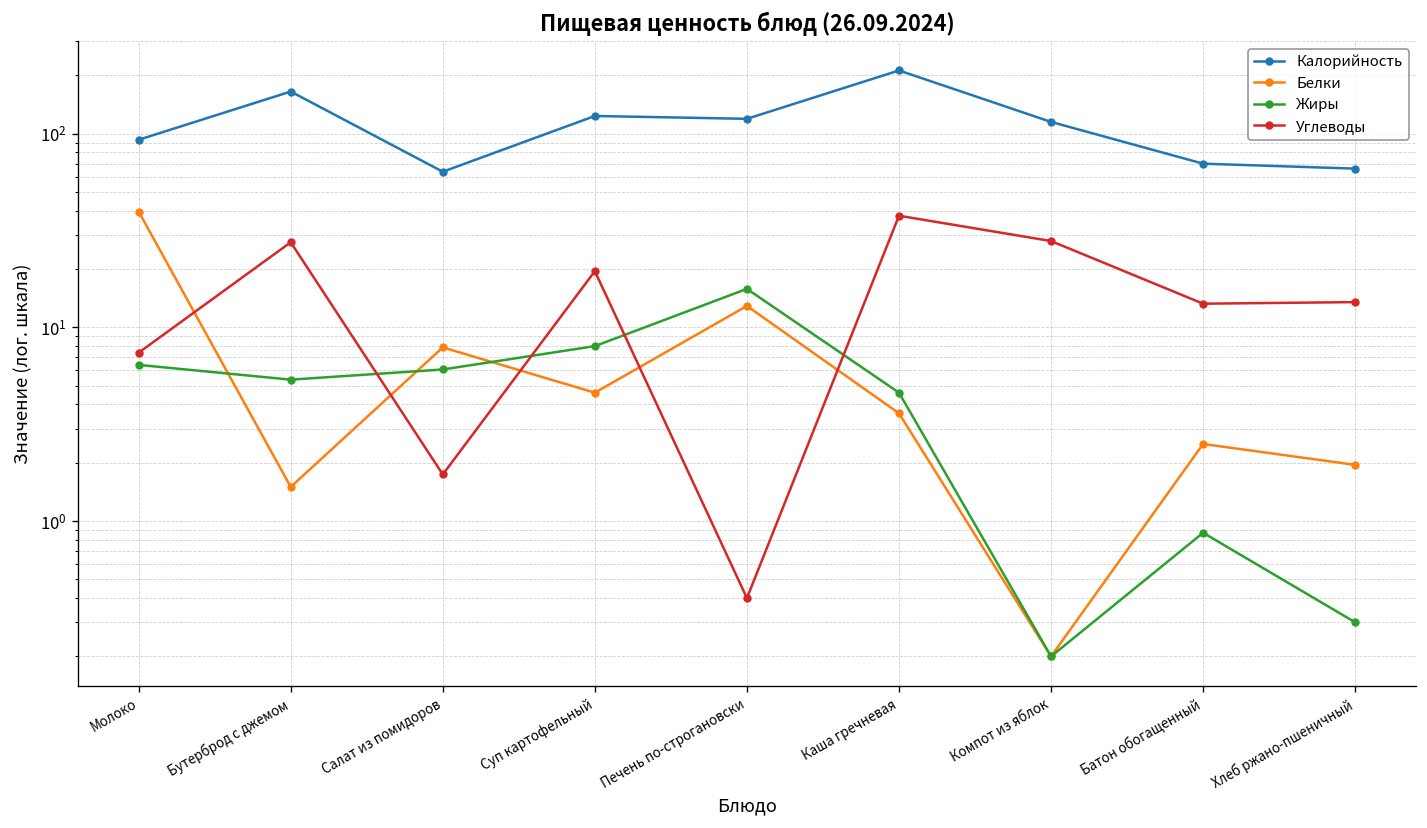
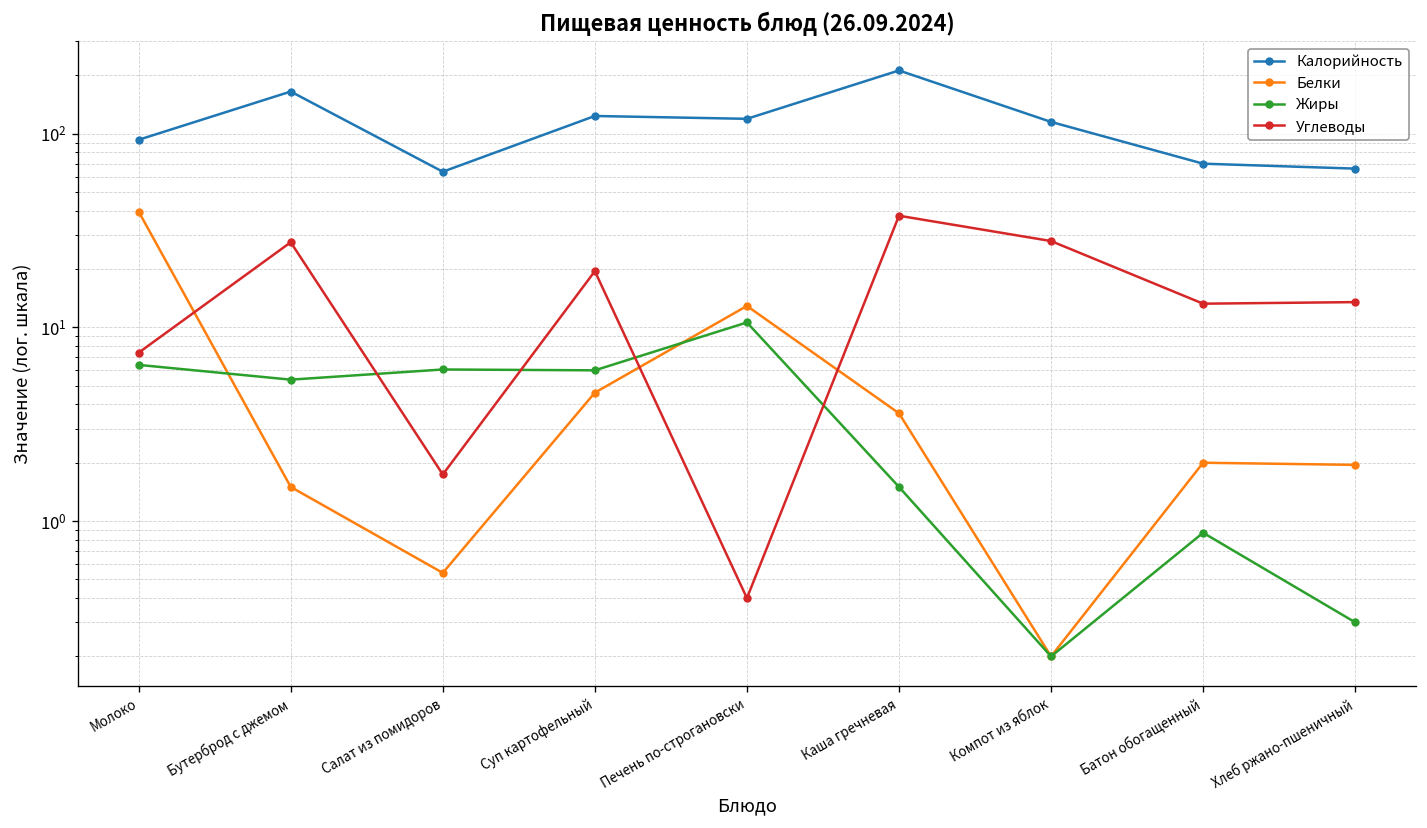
  {
    "Калорийность": {
      "Молоко": 90,
      "Бутерброд с джемом": 170,
      "Салат из помидоров": 64,
      "Суп картофельный": 120,
      "Печень по-строгановски": 120,
      "Каша гречневая": 210,
      "Компот из яблок": 120,
      "Батон обогащенный": 70,
      "Хлеб ржано-пшеничный": 66
    },
    "Белки": {
      "Молоко": 40,
      "Бутерброд с джемом": 1.5,
-     "Салат из помидоров": 8,
+     "Салат из помидоров": 0.54,
      "Суп картофельный": 4.6,
      "Печень по-строгановски": 13,
      "Каша гречневая": 3.6,
-     "Батон обогащенный": 2.5,
+     "Батон обогащенный": 2.0,
      "Хлеб ржано-пшеничный": 2.0
    },
    "Жиры": {
      "Молоко": 6.4,
      "Бутерброд с джемом": 5.4,
      "Салат из помидоров": 6.1,
-     "Суп картофельный": 8,
-     "Печень по-строгановски": 16,
-     "Каша гречневая": 4.6,
+     "Суп картофельный": 6,
+     "Печень по-строгановски": 11,
+     "Каша гречневая": 1.5,
      "Батон обогащенный": 0.9,
      "Хлеб ржано-пшеничный": 0.3
    },
    "Углеводы": {
      "Молоко": 7,
      "Бутерброд с джемом": 28,
      "Салат из помидоров": 1.7,
      "Суп картофельный": 20,
      "Печень по-строгановски": 0.40,
      "Каша гречневая": 38,
      "Компот из яблок": 28,
      "Батон обогащенный": 13,
      "Хлеб ржано-пшеничный": 14
    }
  }
